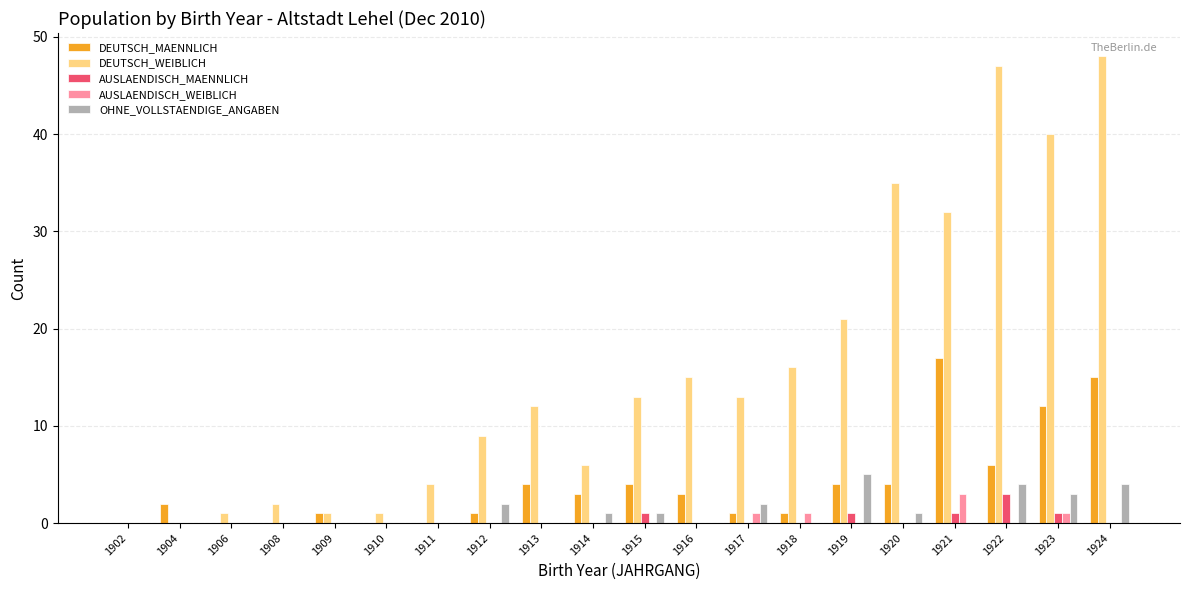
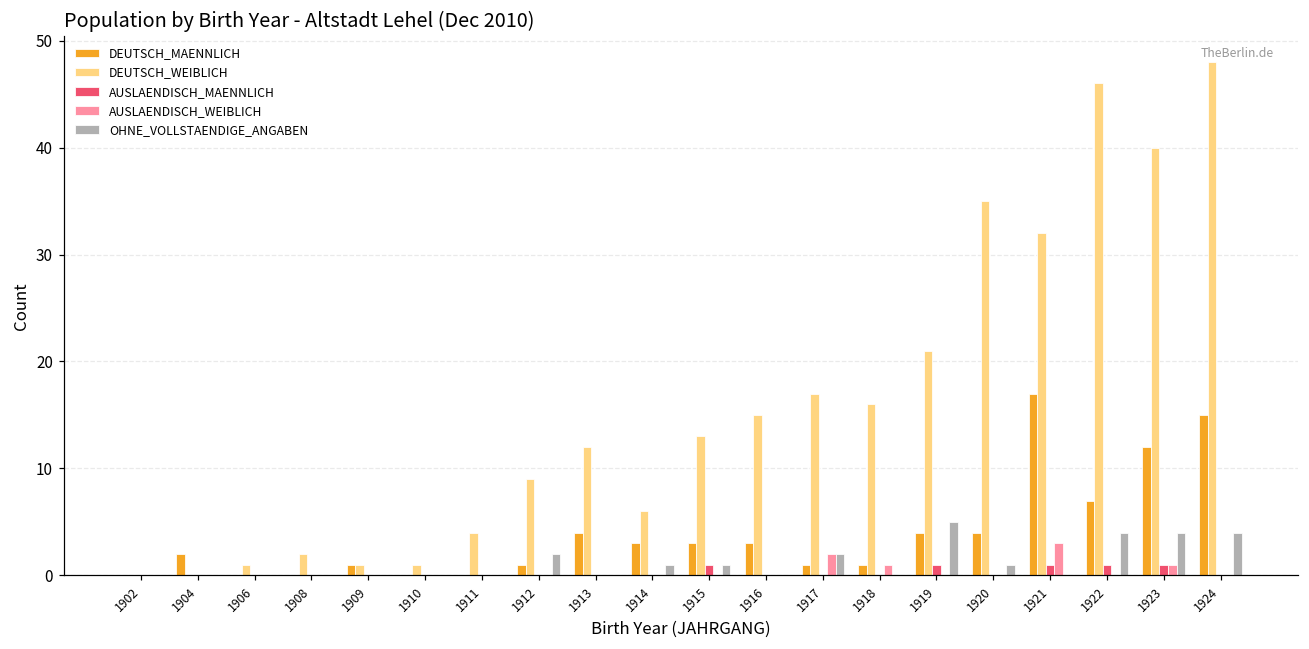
  {
    "DEUTSCH_MAENNLICH": {
      "1902": 0,
      "1904": 2,
      "1906": 0,
      "1908": 0,
      "1909": 1,
      "1910": 0,
      "1911": 0,
      "1912": 1,
      "1913": 4,
      "1914": 3,
-     "1915": 4,
+     "1915": 3,
      "1916": 3,
      "1917": 1,
      "1918": 1,
      "1919": 4,
      "1920": 4,
      "1921": 17,
-     "1922": 6,
+     "1922": 7,
      "1923": 12,
      "1924": 15
    },
    "DEUTSCH_WEIBLICH": {
      "1902": 0,
      "1904": 0,
      "1906": 1,
      "1908": 2,
      "1909": 1,
      "1910": 1,
      "1911": 4,
      "1912": 9,
      "1913": 12,
      "1914": 6,
      "1915": 13,
      "1916": 15,
-     "1917": 13,
+     "1917": 17,
      "1918": 16,
      "1919": 21,
      "1920": 35,
      "1921": 32,
-     "1922": 47,
+     "1922": 46,
      "1923": 40,
      "1924": 48
    },
    "AUSLAENDISCH_MAENNLICH": {
      "1902": 0,
      "1904": 0,
      "1906": 0,
      "1908": 0,
      "1909": 0,
      "1910": 0,
      "1911": 0,
      "1912": 0,
      "1913": 0,
      "1914": 0,
      "1915": 1,
      "1916": 0,
      "1917": 0,
      "1918": 0,
      "1919": 1,
      "1920": 0,
      "1921": 1,
-     "1922": 3,
+     "1922": 1,
      "1923": 1,
      "1924": 0
    },
    "AUSLAENDISCH_WEIBLICH": {
      "1902": 0,
      "1904": 0,
      "1906": 0,
      "1908": 0,
      "1909": 0,
      "1910": 0,
      "1911": 0,
      "1912": 0,
      "1913": 0,
      "1914": 0,
      "1915": 0,
      "1916": 0,
-     "1917": 1,
+     "1917": 2,
      "1918": 1,
      "1919": 0,
      "1920": 0,
      "1921": 3,
      "1922": 0,
      "1923": 1,
      "1924": 0
    },
    "OHNE_VOLLSTAENDIGE_ANGABEN": {
      "1902": 0,
      "1904": 0,
      "1906": 0,
      "1908": 0,
      "1909": 0,
      "1910": 0,
      "1911": 0,
      "1912": 2,
      "1913": 0,
      "1914": 1,
      "1915": 1,
      "1916": 0,
      "1917": 2,
      "1918": 0,
      "1919": 5,
      "1920": 1,
      "1921": 0,
      "1922": 4,
-     "1923": 3,
+     "1923": 4,
      "1924": 4
    }
  }
